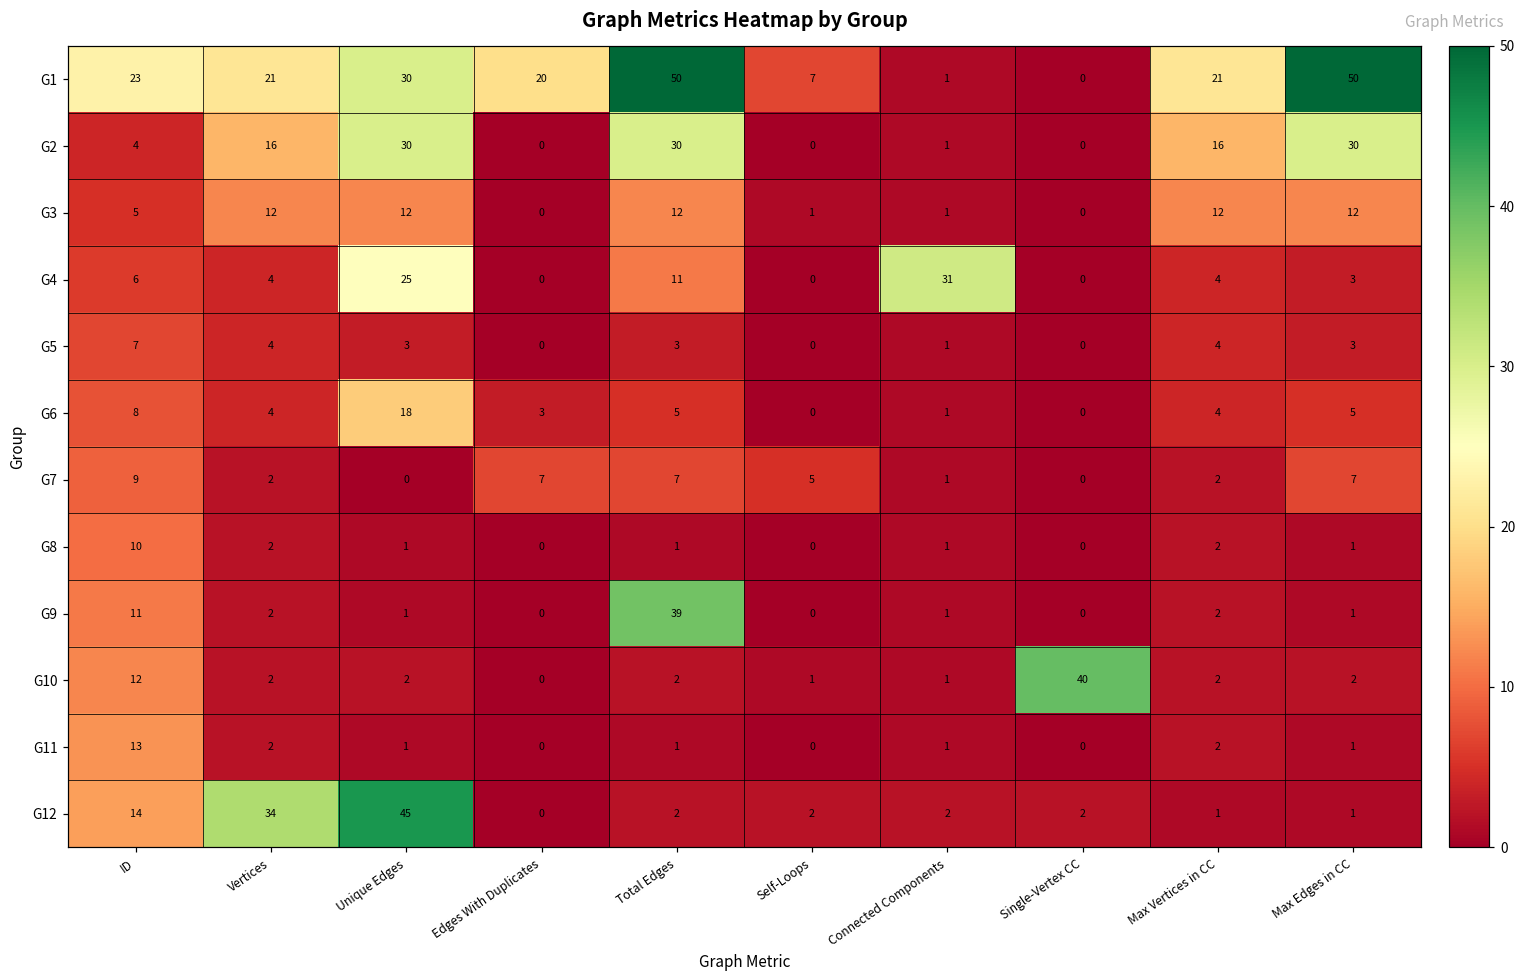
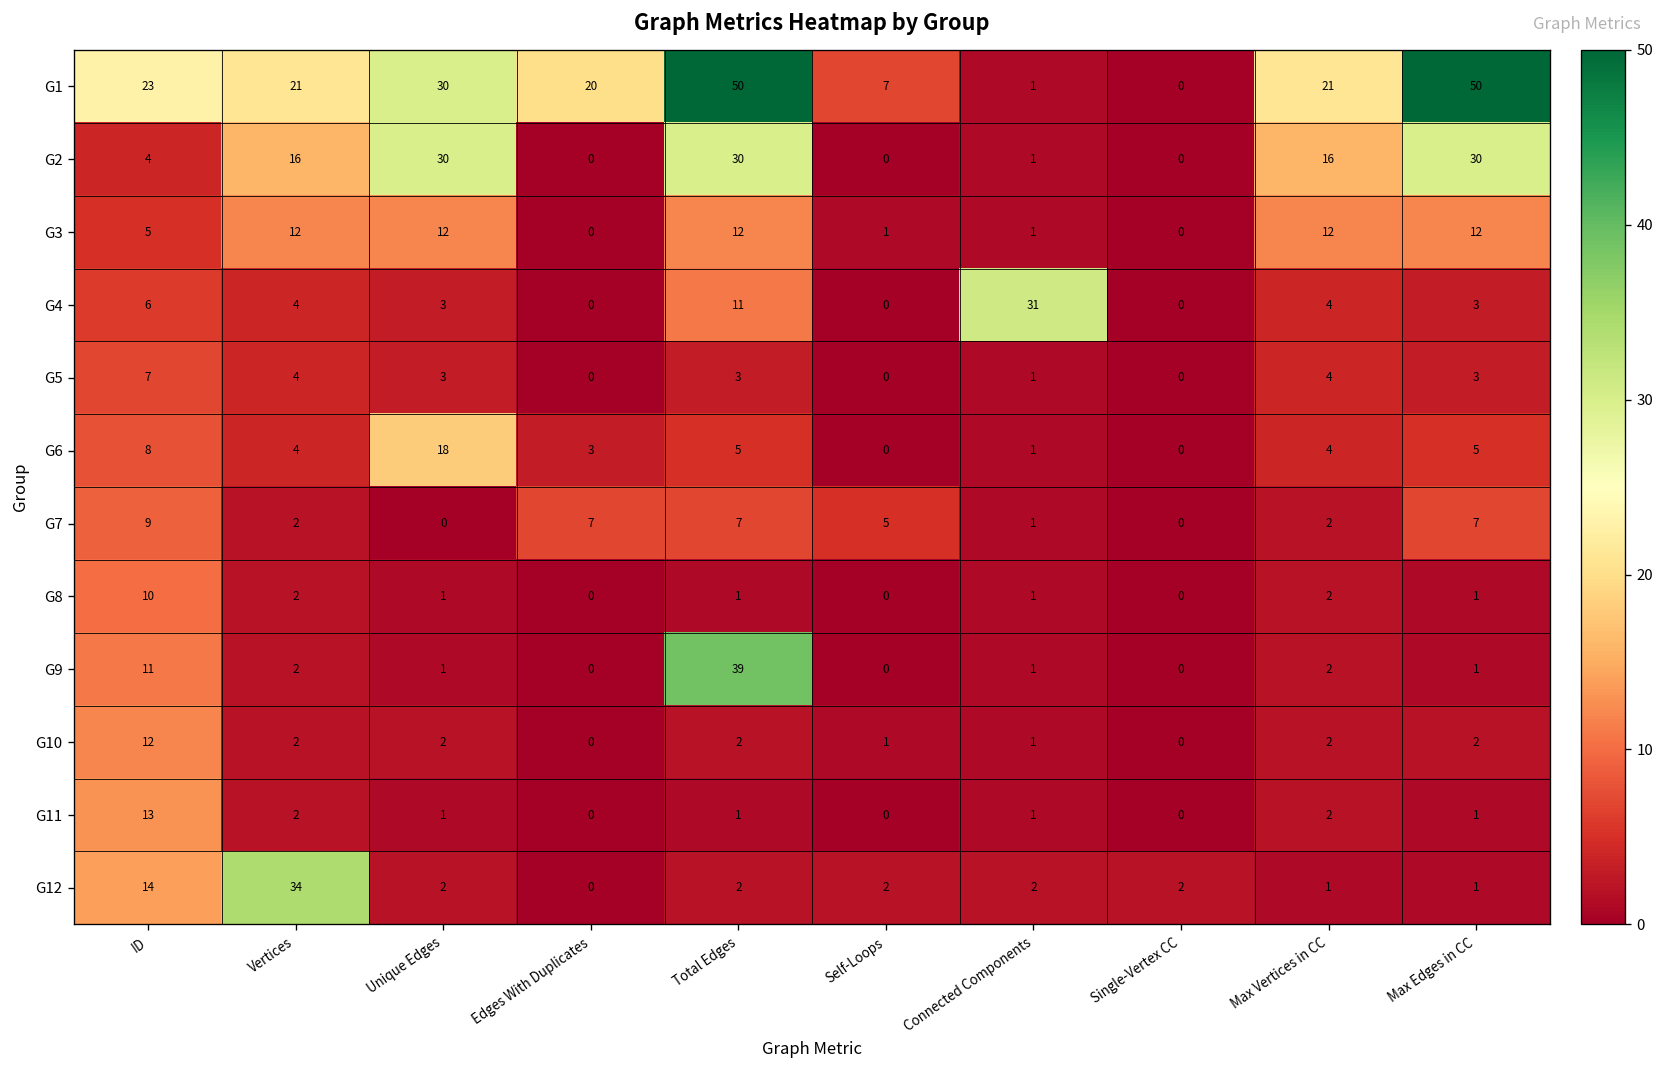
  {
    "G1": {
      "ID": 23,
      "Vertices": 21,
      "Unique Edges": 30,
      "Edges With Duplicates": 20,
      "Total Edges": 50,
      "Self-Loops": 7,
      "Connected Components": 1,
      "Single-Vertex CC": 0,
      "Max Vertices in CC": 21,
      "Max Edges in CC": 50
    },
    "G2": {
      "ID": 4,
      "Vertices": 16,
      "Unique Edges": 30,
      "Edges With Duplicates": 0,
      "Total Edges": 30,
      "Self-Loops": 0,
      "Connected Components": 1,
      "Single-Vertex CC": 0,
      "Max Vertices in CC": 16,
      "Max Edges in CC": 30
    },
    "G3": {
      "ID": 5,
      "Vertices": 12,
      "Unique Edges": 12,
      "Edges With Duplicates": 0,
      "Total Edges": 12,
      "Self-Loops": 1,
      "Connected Components": 1,
      "Single-Vertex CC": 0,
      "Max Vertices in CC": 12,
      "Max Edges in CC": 12
    },
    "G4": {
      "ID": 6,
      "Vertices": 4,
-     "Unique Edges": 25,
+     "Unique Edges": 3,
      "Edges With Duplicates": 0,
      "Total Edges": 11,
      "Self-Loops": 0,
      "Connected Components": 31,
      "Single-Vertex CC": 0,
      "Max Vertices in CC": 4,
      "Max Edges in CC": 3
    },
    "G5": {
      "ID": 7,
      "Vertices": 4,
      "Unique Edges": 3,
      "Edges With Duplicates": 0,
      "Total Edges": 3,
      "Self-Loops": 0,
      "Connected Components": 1,
      "Single-Vertex CC": 0,
      "Max Vertices in CC": 4,
      "Max Edges in CC": 3
    },
    "G6": {
      "ID": 8,
      "Vertices": 4,
      "Unique Edges": 18,
      "Edges With Duplicates": 3,
      "Total Edges": 5,
      "Self-Loops": 0,
      "Connected Components": 1,
      "Single-Vertex CC": 0,
      "Max Vertices in CC": 4,
      "Max Edges in CC": 5
    },
    "G7": {
      "ID": 9,
      "Vertices": 2,
      "Unique Edges": 0,
      "Edges With Duplicates": 7,
      "Total Edges": 7,
      "Self-Loops": 5,
      "Connected Components": 1,
      "Single-Vertex CC": 0,
      "Max Vertices in CC": 2,
      "Max Edges in CC": 7
    },
    "G8": {
      "ID": 10,
      "Vertices": 2,
      "Unique Edges": 1,
      "Edges With Duplicates": 0,
      "Total Edges": 1,
      "Self-Loops": 0,
      "Connected Components": 1,
      "Single-Vertex CC": 0,
      "Max Vertices in CC": 2,
      "Max Edges in CC": 1
    },
    "G9": {
      "ID": 11,
      "Vertices": 2,
      "Unique Edges": 1,
      "Edges With Duplicates": 0,
      "Total Edges": 39,
      "Self-Loops": 0,
      "Connected Components": 1,
      "Single-Vertex CC": 0,
      "Max Vertices in CC": 2,
      "Max Edges in CC": 1
    },
    "G10": {
      "ID": 12,
      "Vertices": 2,
      "Unique Edges": 2,
      "Edges With Duplicates": 0,
      "Total Edges": 2,
      "Self-Loops": 1,
      "Connected Components": 1,
-     "Single-Vertex CC": 40,
+     "Single-Vertex CC": 0,
      "Max Vertices in CC": 2,
      "Max Edges in CC": 2
    },
    "G11": {
      "ID": 13,
      "Vertices": 2,
      "Unique Edges": 1,
      "Edges With Duplicates": 0,
      "Total Edges": 1,
      "Self-Loops": 0,
      "Connected Components": 1,
      "Single-Vertex CC": 0,
      "Max Vertices in CC": 2,
      "Max Edges in CC": 1
    },
    "G12": {
      "ID": 14,
      "Vertices": 34,
-     "Unique Edges": 45,
+     "Unique Edges": 2,
      "Edges With Duplicates": 0,
      "Total Edges": 2,
      "Self-Loops": 2,
      "Connected Components": 2,
      "Single-Vertex CC": 2,
      "Max Vertices in CC": 1,
      "Max Edges in CC": 1
    }
  }
